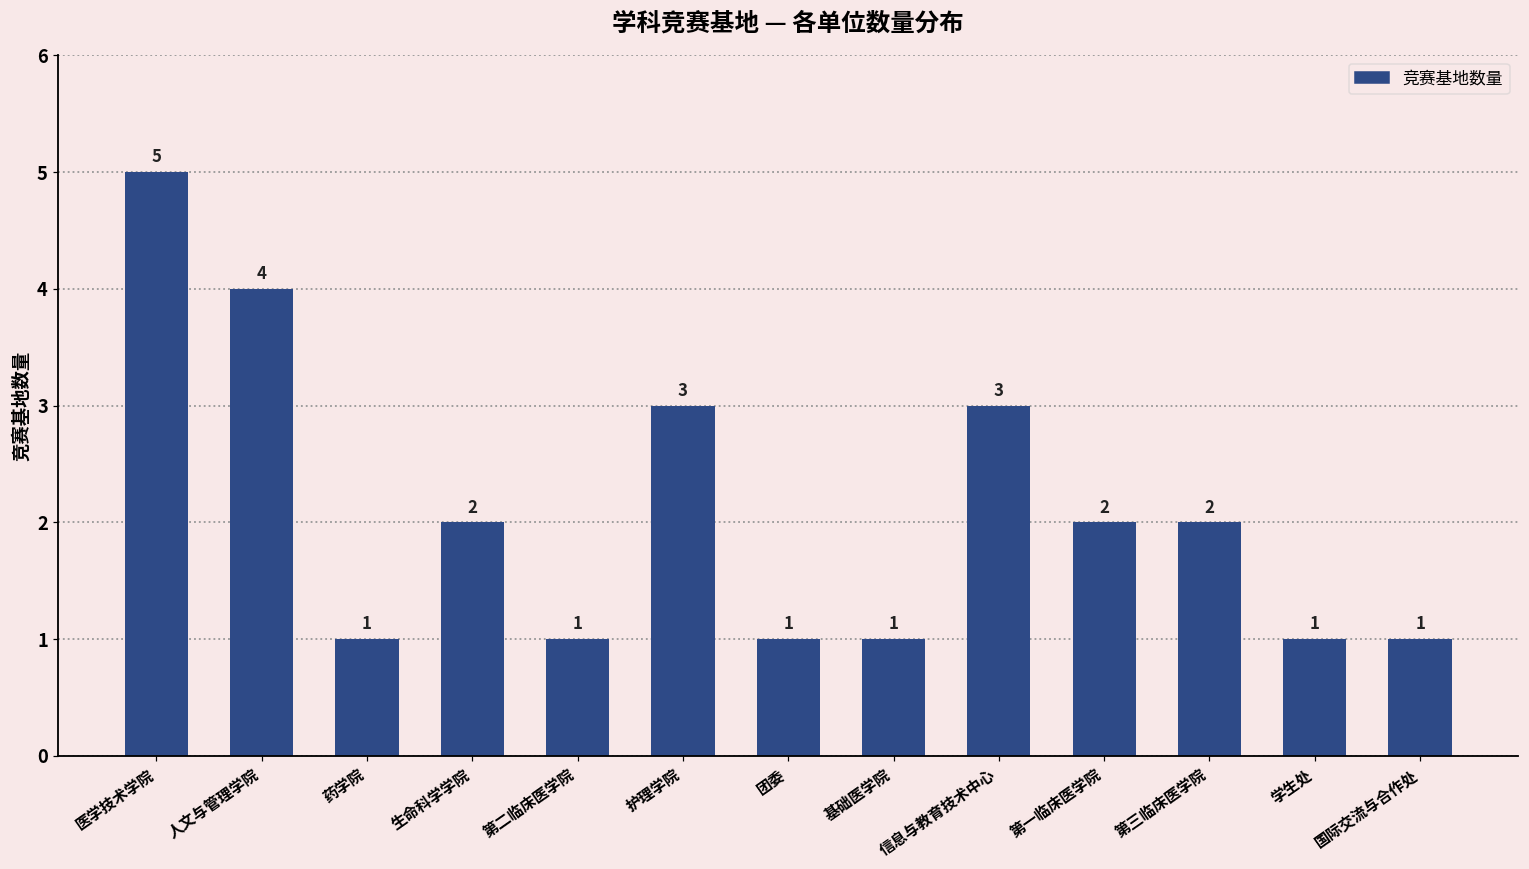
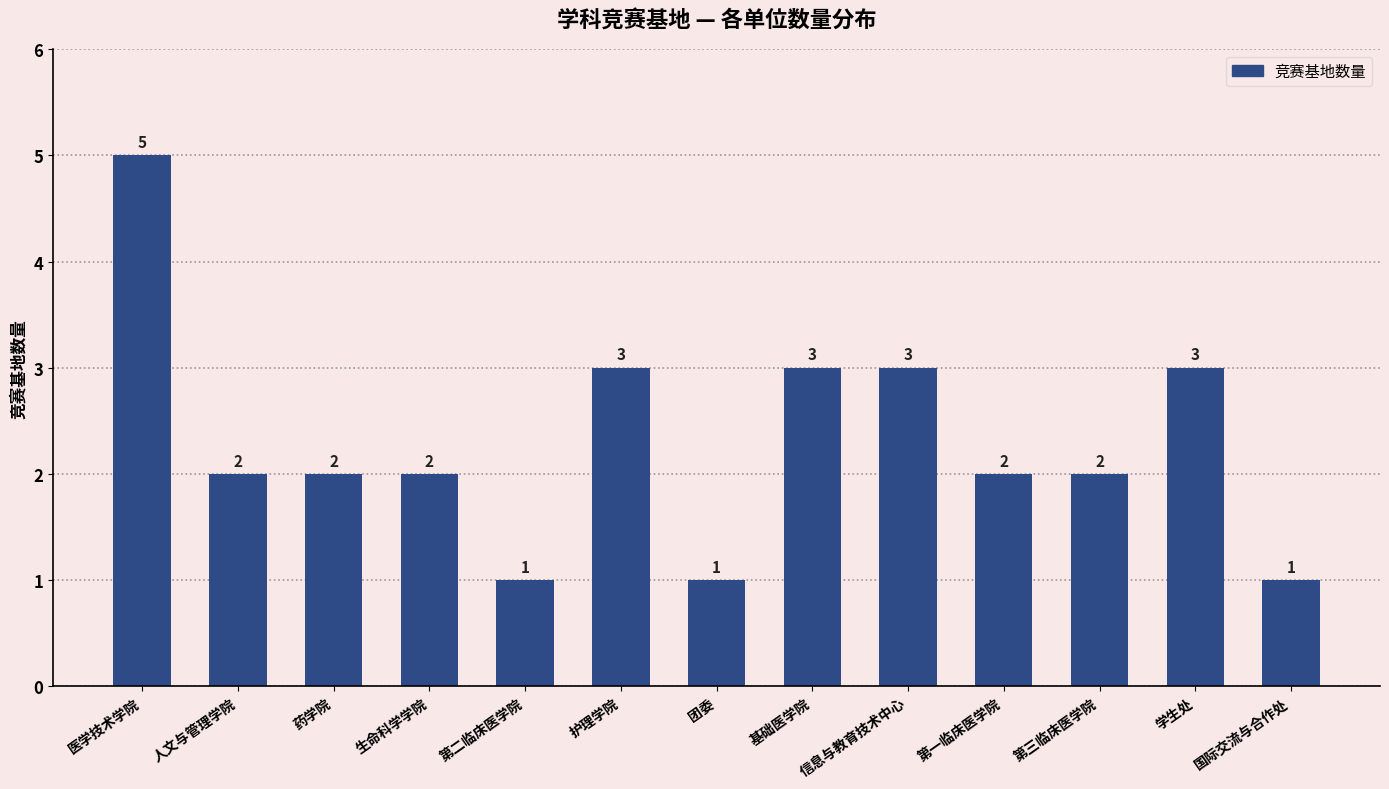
  {
    "医学技术学院": 5,
-   "人文与管理学院": 4,
-   "药学院": 1,
+   "人文与管理学院": 2,
+   "药学院": 2,
    "生命科学学院": 2,
    "第二临床医学院": 1,
    "护理学院": 3,
    "团委": 1,
-   "基础医学院": 1,
+   "基础医学院": 3,
    "信息与教育技术中心": 3,
    "第一临床医学院": 2,
    "第三临床医学院": 2,
-   "学生处": 1,
+   "学生处": 3,
    "国际交流与合作处": 1
  }
